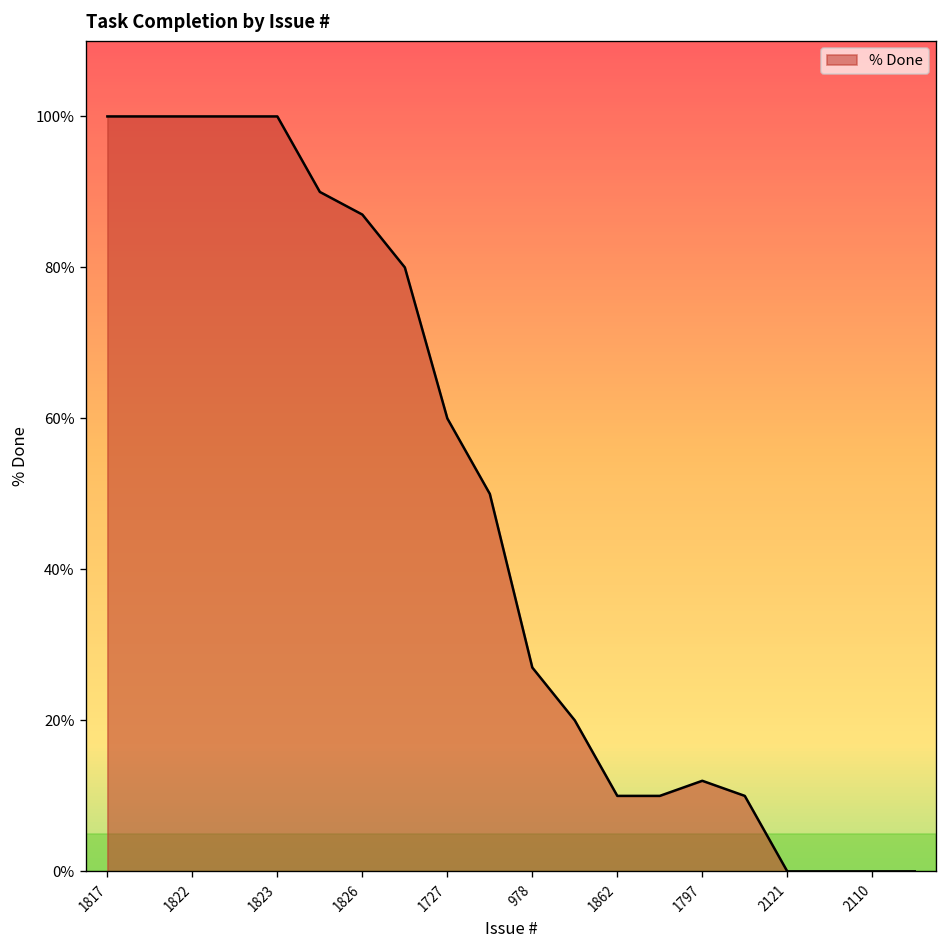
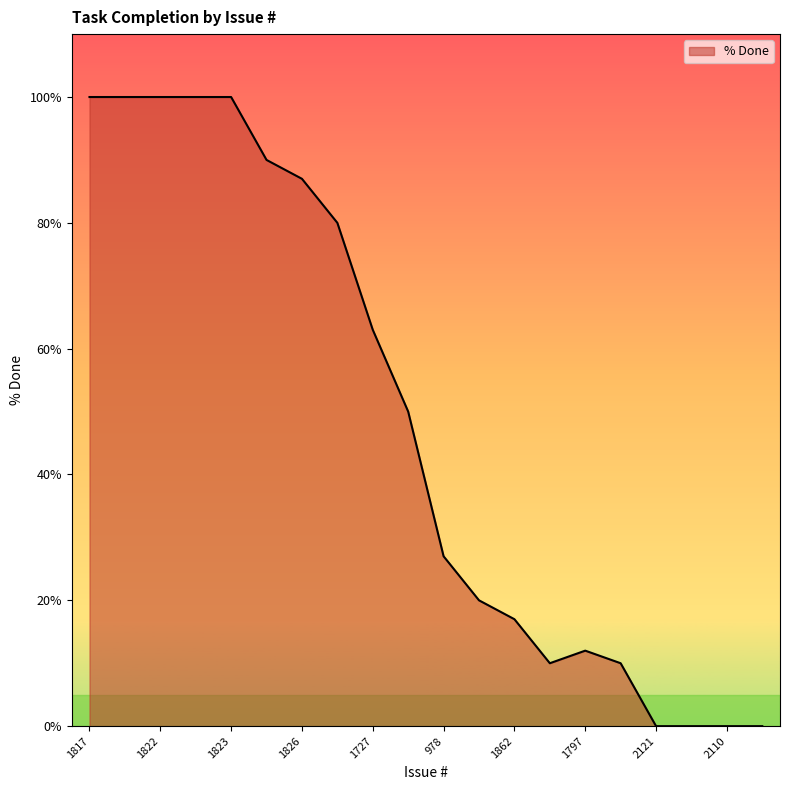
  {
    "1817": "100%",
    "1822": "100%",
    "1823": "100%",
    "1826": "87%",
-   "1727": "60%",
+   "1727": "63%",
    "978": "27%",
-   "1862": "10%",
+   "1862": "17%",
    "1797": "12%"
  }
